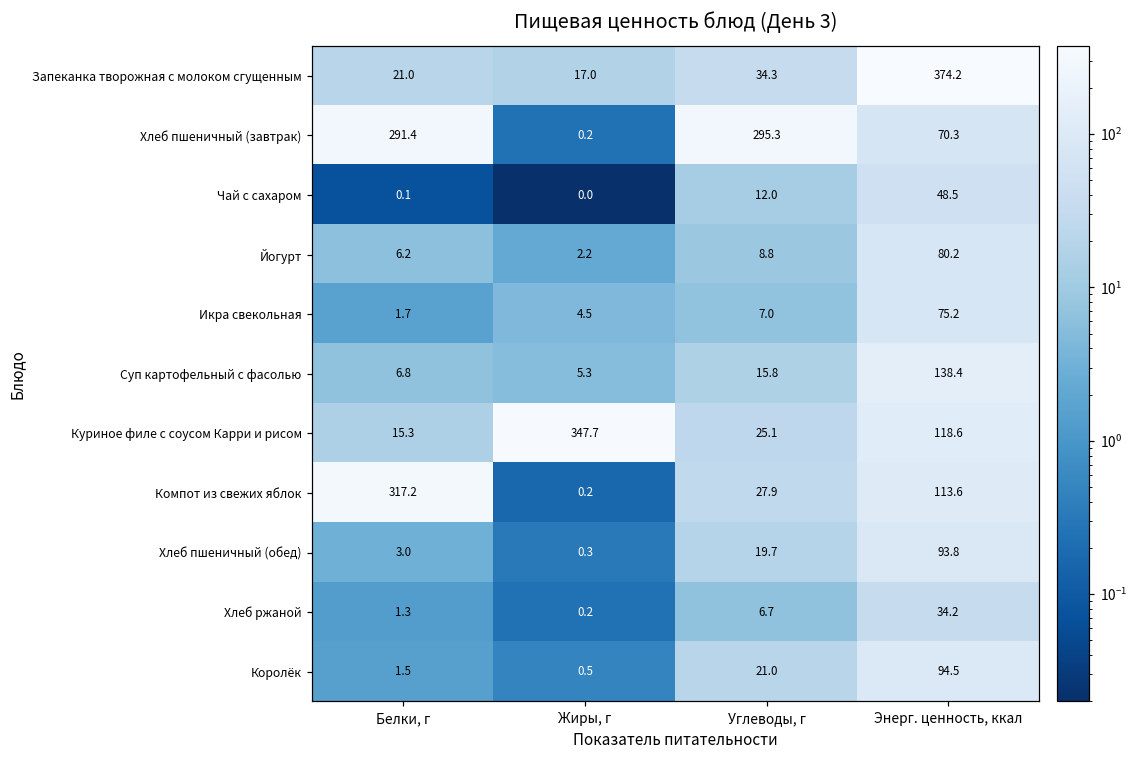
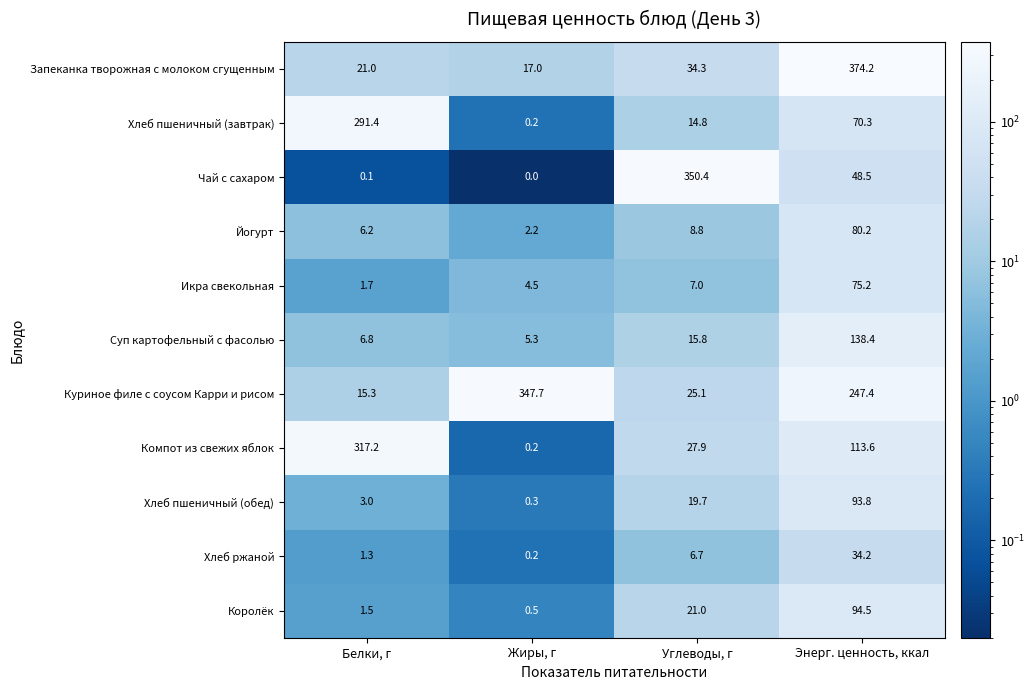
  {
    "Запеканка творожная с молоком сгущенным": {
      "Белки, г": 21.0,
      "Жиры, г": 17.0,
      "Углеводы, г": 34.3,
      "Энерг. ценность, ккал": 374.2
    },
    "Хлеб пшеничный (завтрак)": {
      "Белки, г": 291.4,
      "Жиры, г": 0.2,
-     "Углеводы, г": 295.3,
+     "Углеводы, г": 14.8,
      "Энерг. ценность, ккал": 70.3
    },
    "Чай с сахаром": {
      "Белки, г": 0.1,
      "Жиры, г": 0.0,
-     "Углеводы, г": 12.0,
+     "Углеводы, г": 350.4,
      "Энерг. ценность, ккал": 48.5
    },
    "Йогурт": {
      "Белки, г": 6.2,
      "Жиры, г": 2.2,
      "Углеводы, г": 8.8,
      "Энерг. ценность, ккал": 80.2
    },
    "Икра свекольная": {
      "Белки, г": 1.7,
      "Жиры, г": 4.5,
      "Углеводы, г": 7.0,
      "Энерг. ценность, ккал": 75.2
    },
    "Суп картофельный с фасолью": {
      "Белки, г": 6.8,
      "Жиры, г": 5.3,
      "Углеводы, г": 15.8,
      "Энерг. ценность, ккал": 138.4
    },
    "Куриное филе с соусом Карри и рисом": {
      "Белки, г": 15.3,
      "Жиры, г": 347.7,
      "Углеводы, г": 25.1,
-     "Энерг. ценность, ккал": 118.6
+     "Энерг. ценность, ккал": 247.4
    },
    "Компот из свежих яблок": {
      "Белки, г": 317.2,
      "Жиры, г": 0.2,
      "Углеводы, г": 27.9,
      "Энерг. ценность, ккал": 113.6
    },
    "Хлеб пшеничный (обед)": {
      "Белки, г": 3.0,
      "Жиры, г": 0.3,
      "Углеводы, г": 19.7,
      "Энерг. ценность, ккал": 93.8
    },
    "Хлеб ржаной": {
      "Белки, г": 1.3,
      "Жиры, г": 0.2,
      "Углеводы, г": 6.7,
      "Энерг. ценность, ккал": 34.2
    },
    "Королёк": {
      "Белки, г": 1.5,
      "Жиры, г": 0.5,
      "Углеводы, г": 21.0,
      "Энерг. ценность, ккал": 94.5
    }
  }
